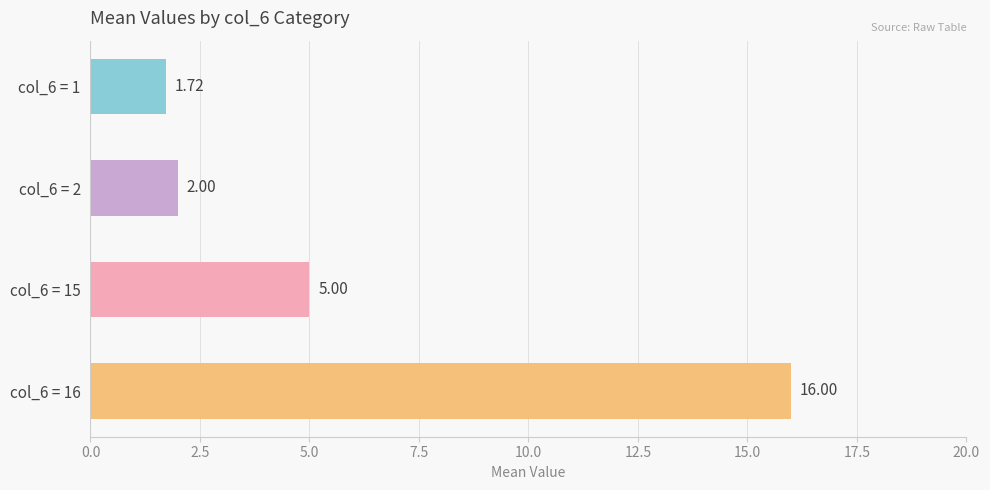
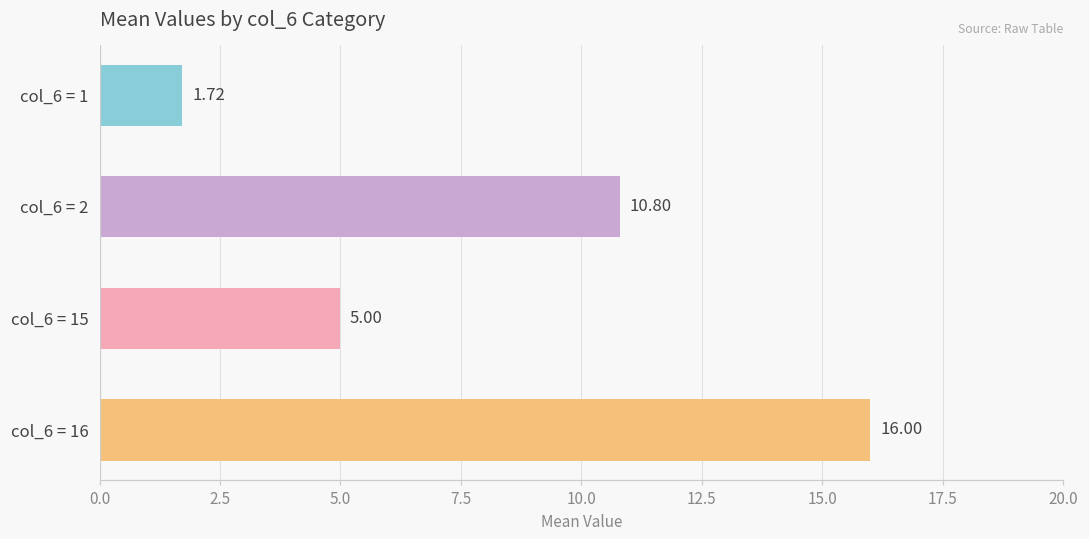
  {
    "col_6 = 1": 1.72,
-   "col_6 = 2": 2.00,
+   "col_6 = 2": 10.80,
    "col_6 = 15": 5.00,
    "col_6 = 16": 16.00
  }
